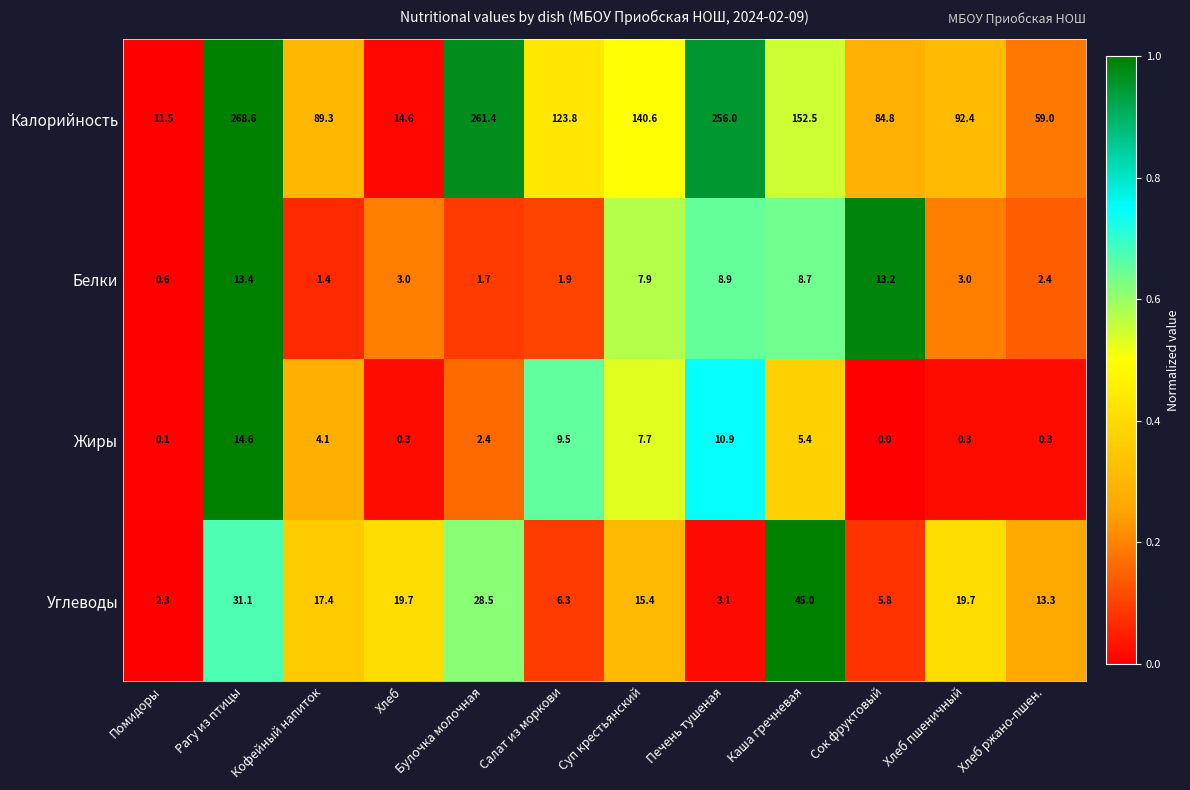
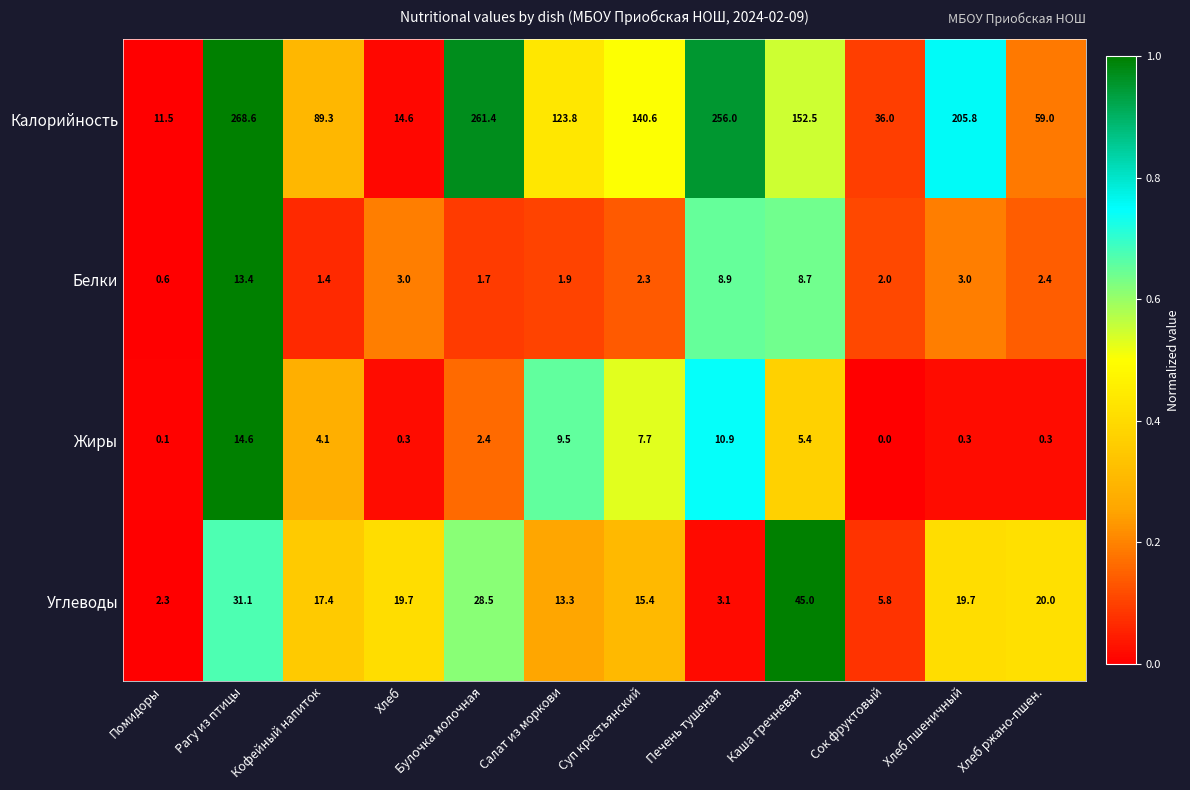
  {
    "Калорийность": {
      "Помидоры": 11.5,
      "Рагу из птицы": 268.6,
      "Кофейный напиток": 89.3,
      "Хлеб": 14.6,
      "Булочка молочная": 261.4,
      "Салат из моркови": 123.8,
      "Суп крестьянский": 140.6,
      "Печень тушеная": 256.0,
      "Каша гречневая": 152.5,
-     "Сок фруктовый": 84.8,
-     "Хлеб пшеничный": 92.4,
+     "Сок фруктовый": 36.0,
+     "Хлеб пшеничный": 205.8,
      "Хлеб ржано-пшен.": 59.0
    },
    "Белки": {
      "Помидоры": 0.6,
      "Рагу из птицы": 13.4,
      "Кофейный напиток": 1.4,
      "Хлеб": 3.0,
      "Булочка молочная": 1.7,
      "Салат из моркови": 1.9,
-     "Суп крестьянский": 7.9,
+     "Суп крестьянский": 2.3,
      "Печень тушеная": 8.9,
      "Каша гречневая": 8.7,
-     "Сок фруктовый": 13.2,
+     "Сок фруктовый": 2.0,
      "Хлеб пшеничный": 3.0,
      "Хлеб ржано-пшен.": 2.4
    },
    "Жиры": {
      "Помидоры": 0.1,
      "Рагу из птицы": 14.6,
      "Кофейный напиток": 4.1,
      "Хлеб": 0.3,
      "Булочка молочная": 2.4,
      "Салат из моркови": 9.5,
      "Суп крестьянский": 7.7,
      "Печень тушеная": 10.9,
      "Каша гречневая": 5.4,
      "Сок фруктовый": 0.0,
      "Хлеб пшеничный": 0.3,
      "Хлеб ржано-пшен.": 0.3
    },
    "Углеводы": {
      "Помидоры": 2.3,
      "Рагу из птицы": 31.1,
      "Кофейный напиток": 17.4,
      "Хлеб": 19.7,
      "Булочка молочная": 28.5,
-     "Салат из моркови": 6.3,
+     "Салат из моркови": 13.3,
      "Суп крестьянский": 15.4,
      "Печень тушеная": 3.1,
      "Каша гречневая": 45.0,
      "Сок фруктовый": 5.8,
      "Хлеб пшеничный": 19.7,
-     "Хлеб ржано-пшен.": 13.3
+     "Хлеб ржано-пшен.": 20.0
    }
  }
